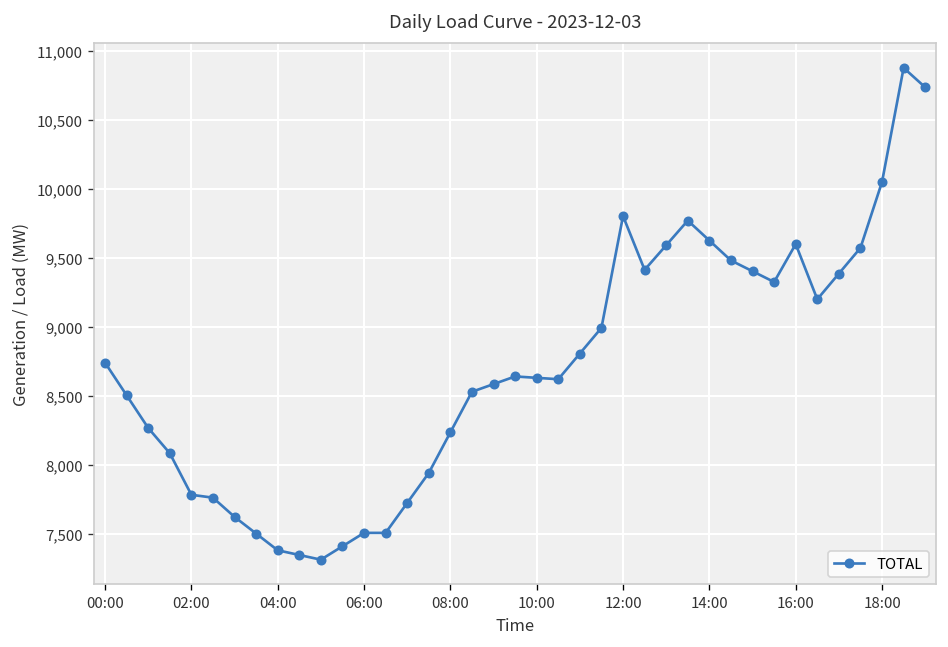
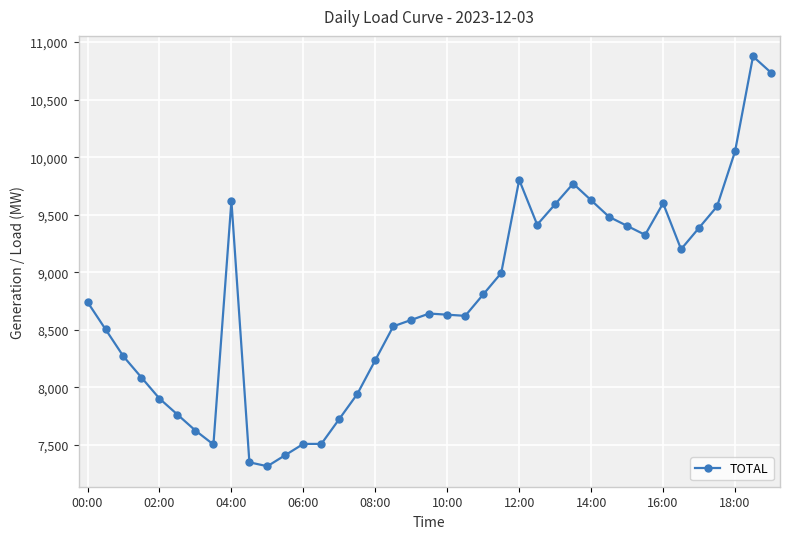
  {
    "00:00": "8,740",
-   "02:00": "7,780",
-   "04:00": "7,380",
+   "02:00": "7,900",
+   "04:00": "9,620",
    "06:00": "7,510",
    "08:00": "8,240",
    "10:00": "8,630",
    "12:00": "9,800",
    "14:00": "9,630",
    "16:00": "9,600",
    "18:00": "10,050"
  }
